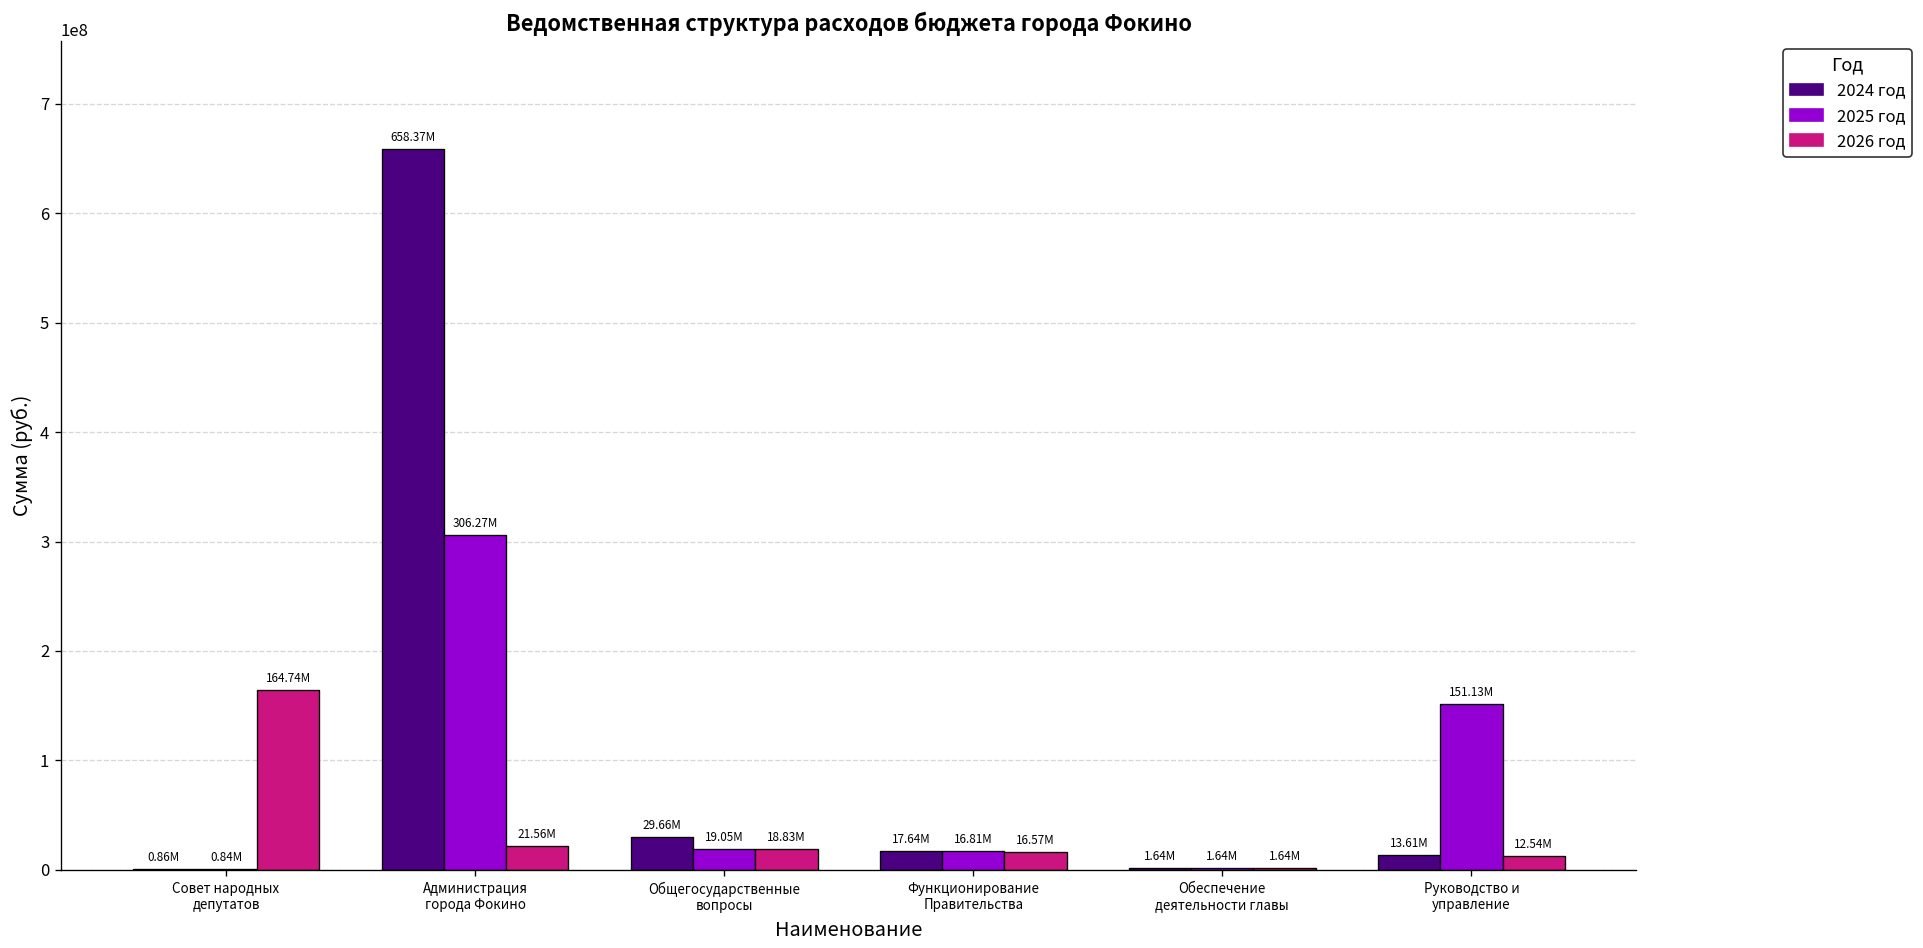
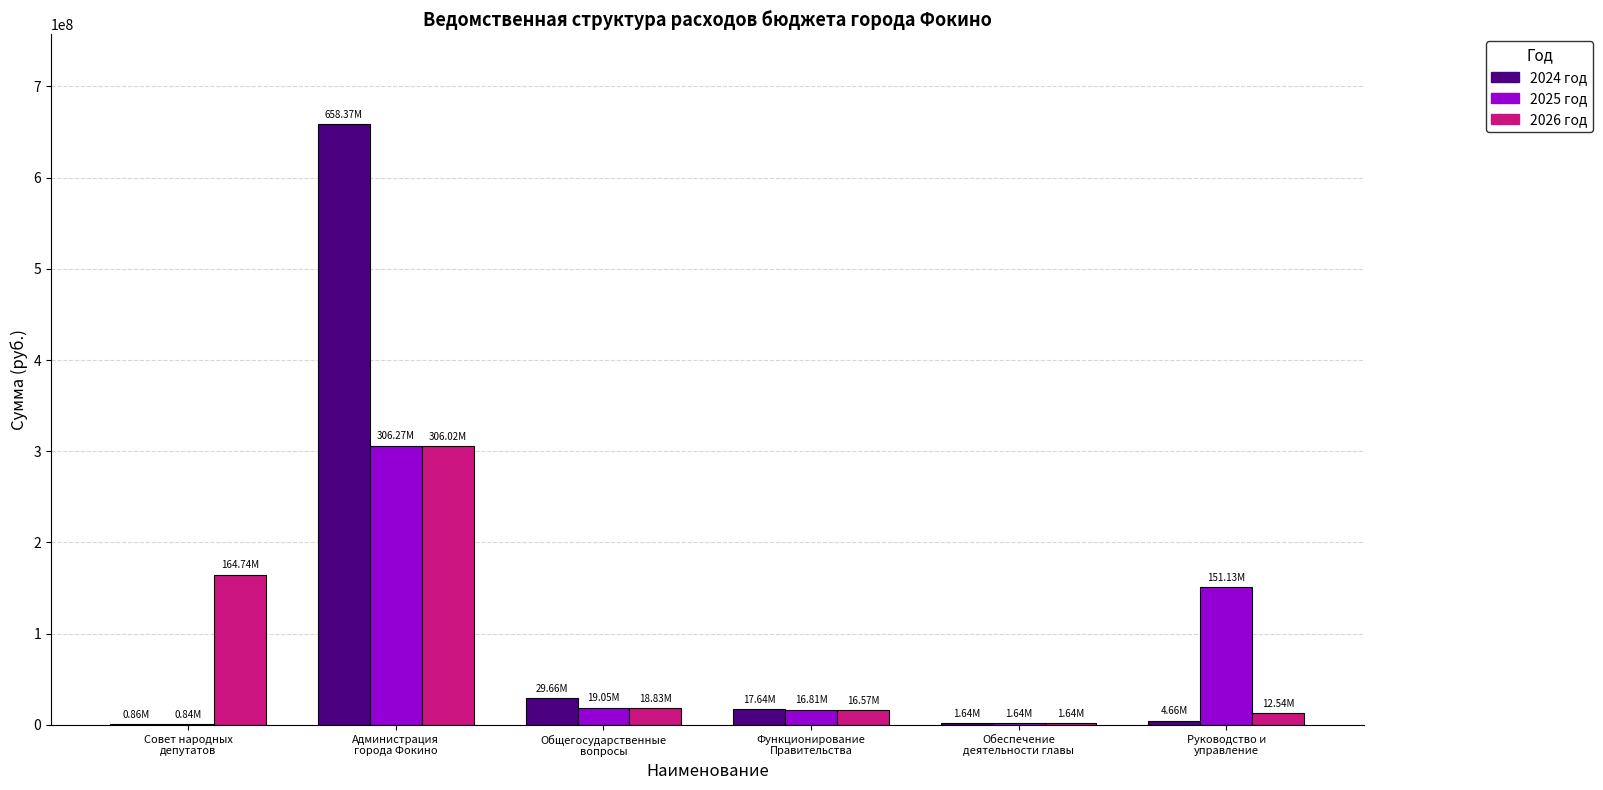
  {
    "2024 год": {
      "Совет народных депутатов": "0.86M",
      "Администрация города Фокино": "658.37M",
      "Общегосударственные вопросы": "29.66M",
      "Функционирование Правительства": "17.64M",
      "Обеспечение деятельности главы": "1.64M",
-     "Руководство и управление": "13.61M"
+     "Руководство и управление": "4.66M"
    },
    "2025 год": {
      "Совет народных депутатов": "0.84M",
      "Администрация города Фокино": "306.27M",
      "Общегосударственные вопросы": "19.05M",
      "Функционирование Правительства": "16.81M",
      "Обеспечение деятельности главы": "1.64M",
      "Руководство и управление": "151.13M"
    },
    "2026 год": {
      "Совет народных депутатов": "164.74M",
-     "Администрация города Фокино": "21.56M",
+     "Администрация города Фокино": "306.02M",
      "Общегосударственные вопросы": "18.83M",
      "Функционирование Правительства": "16.57M",
      "Обеспечение деятельности главы": "1.64M",
      "Руководство и управление": "12.54M"
    }
  }
